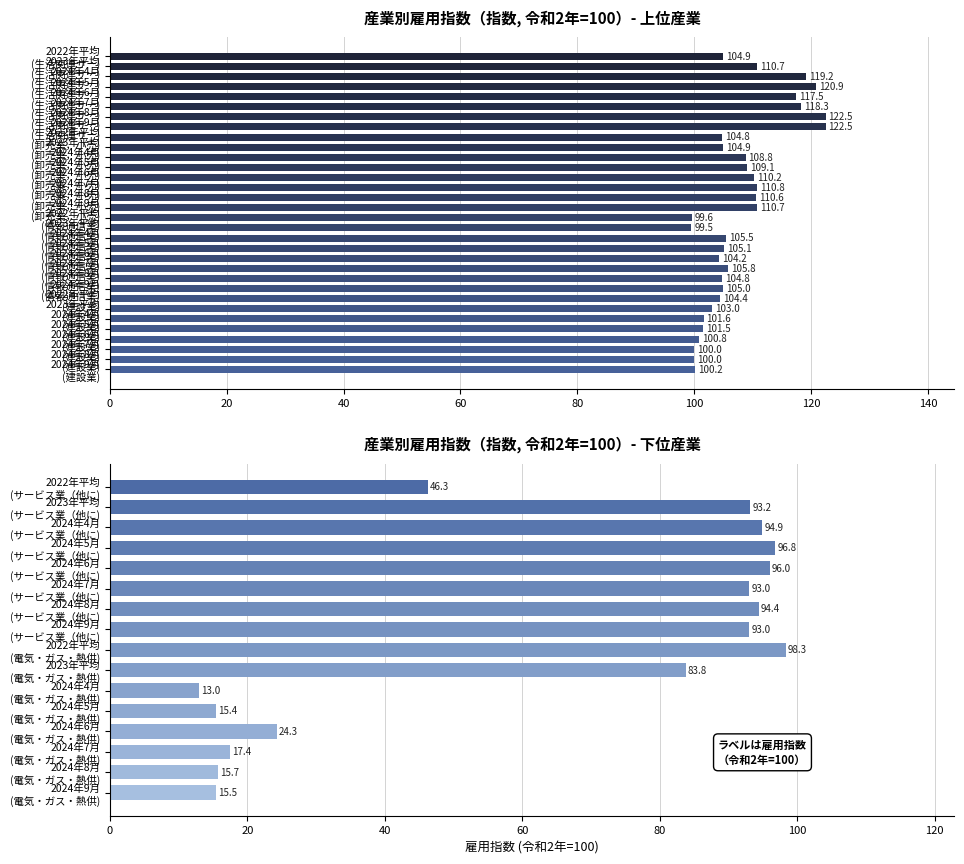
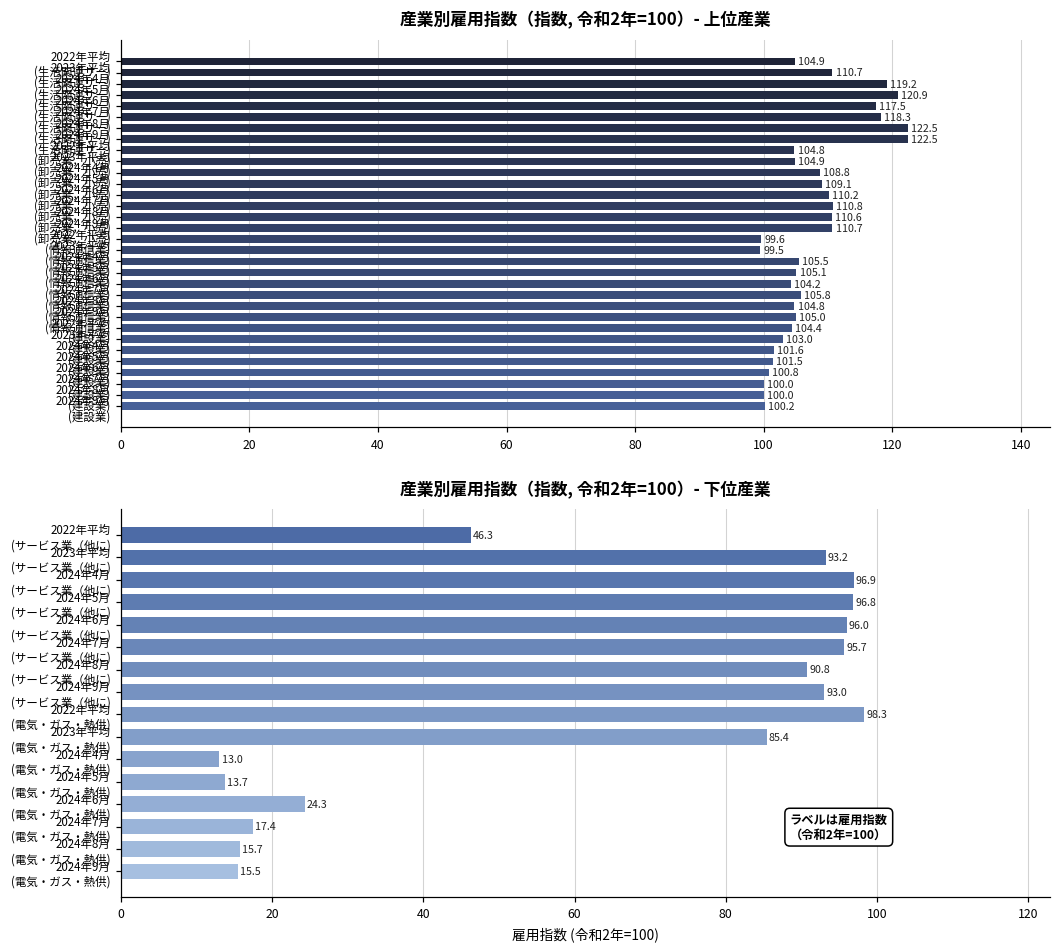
  {
    "産業別雇用指数（指数, 令和2年=100）- 下位産業": {
      "2022年平均 (サービス業（他に)": 46.3,
      "2023年平均 (サービス業（他に)": 93.2,
-     "2024年4月 (サービス業（他に)": 94.9,
+     "2024年4月 (サービス業（他に)": 96.9,
      "2024年5月 (サービス業（他に)": 96.8,
      "2024年6月 (サービス業（他に)": 96.0,
-     "2024年7月 (サービス業（他に)": 93.0,
-     "2024年8月 (サービス業（他に)": 94.4,
+     "2024年7月 (サービス業（他に)": 95.7,
+     "2024年8月 (サービス業（他に)": 90.8,
      "2024年9月 (サービス業（他に)": 93.0,
      "2022年平均 (電気・ガス・熱供)": 98.3,
-     "2023年平均 (電気・ガス・熱供)": 83.8,
+     "2023年平均 (電気・ガス・熱供)": 85.4,
      "2024年4月 (電気・ガス・熱供)": 13.0,
-     "2024年5月 (電気・ガス・熱供)": 15.4,
+     "2024年5月 (電気・ガス・熱供)": 13.7,
      "2024年6月 (電気・ガス・熱供)": 24.3,
      "2024年7月 (電気・ガス・熱供)": 17.4,
      "2024年8月 (電気・ガス・熱供)": 15.7,
      "2024年9月 (電気・ガス・熱供)": 15.5
    }
  }
